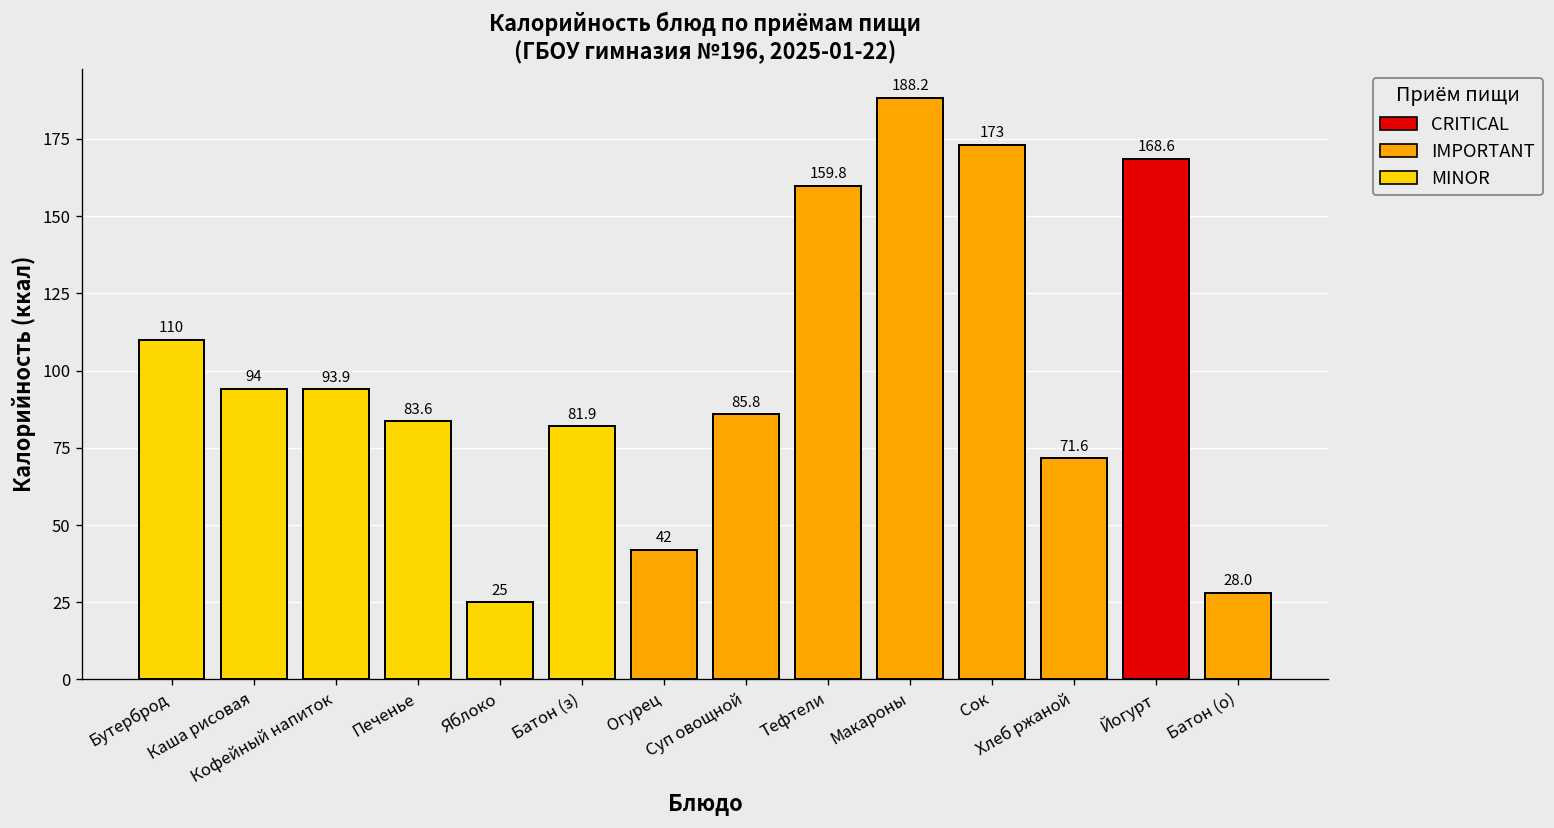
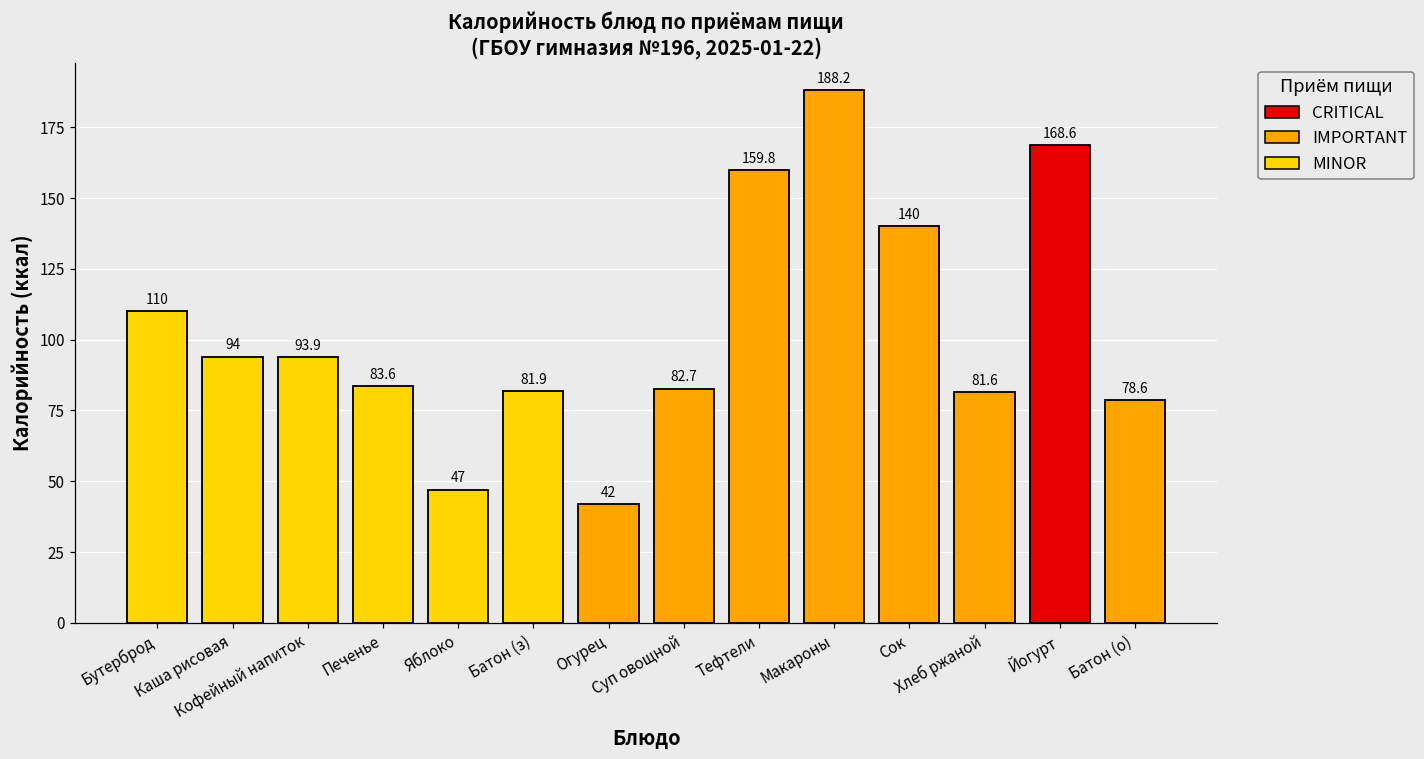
  {
    "Бутерброд": 110,
    "Каша рисовая": 94,
    "Кофейный напиток": 93.9,
    "Печенье": 83.6,
-   "Яблоко": 25,
+   "Яблоко": 47,
    "Батон (з)": 81.9,
    "Огурец": 42,
-   "Суп овощной": 85.8,
+   "Суп овощной": 82.7,
    "Тефтели": 159.8,
    "Макароны": 188.2,
-   "Сок": 173,
-   "Хлеб ржаной": 71.6,
+   "Сок": 140,
+   "Хлеб ржаной": 81.6,
    "Йогурт": 168.6,
-   "Батон (о)": 28.0
+   "Батон (о)": 78.6
  }
